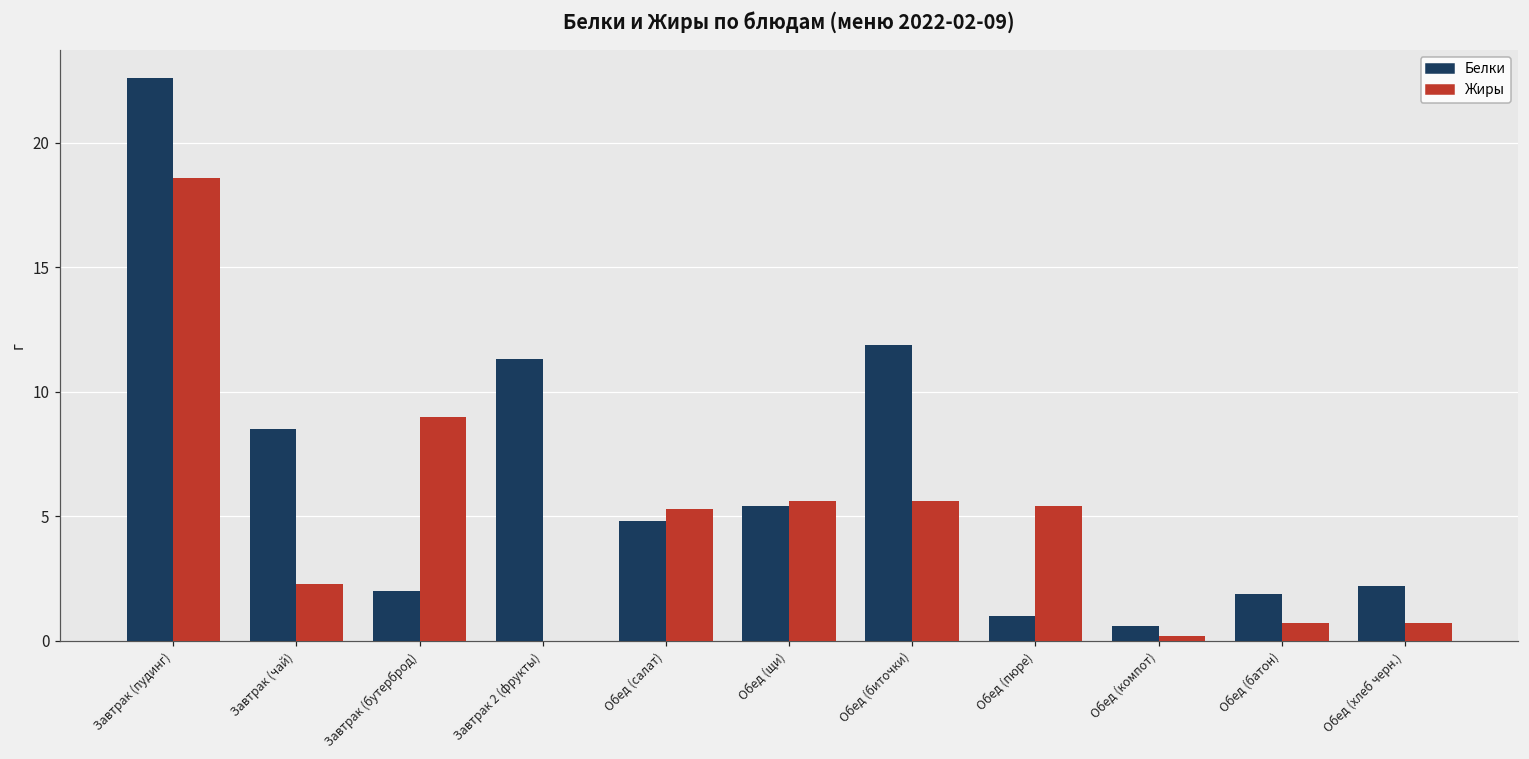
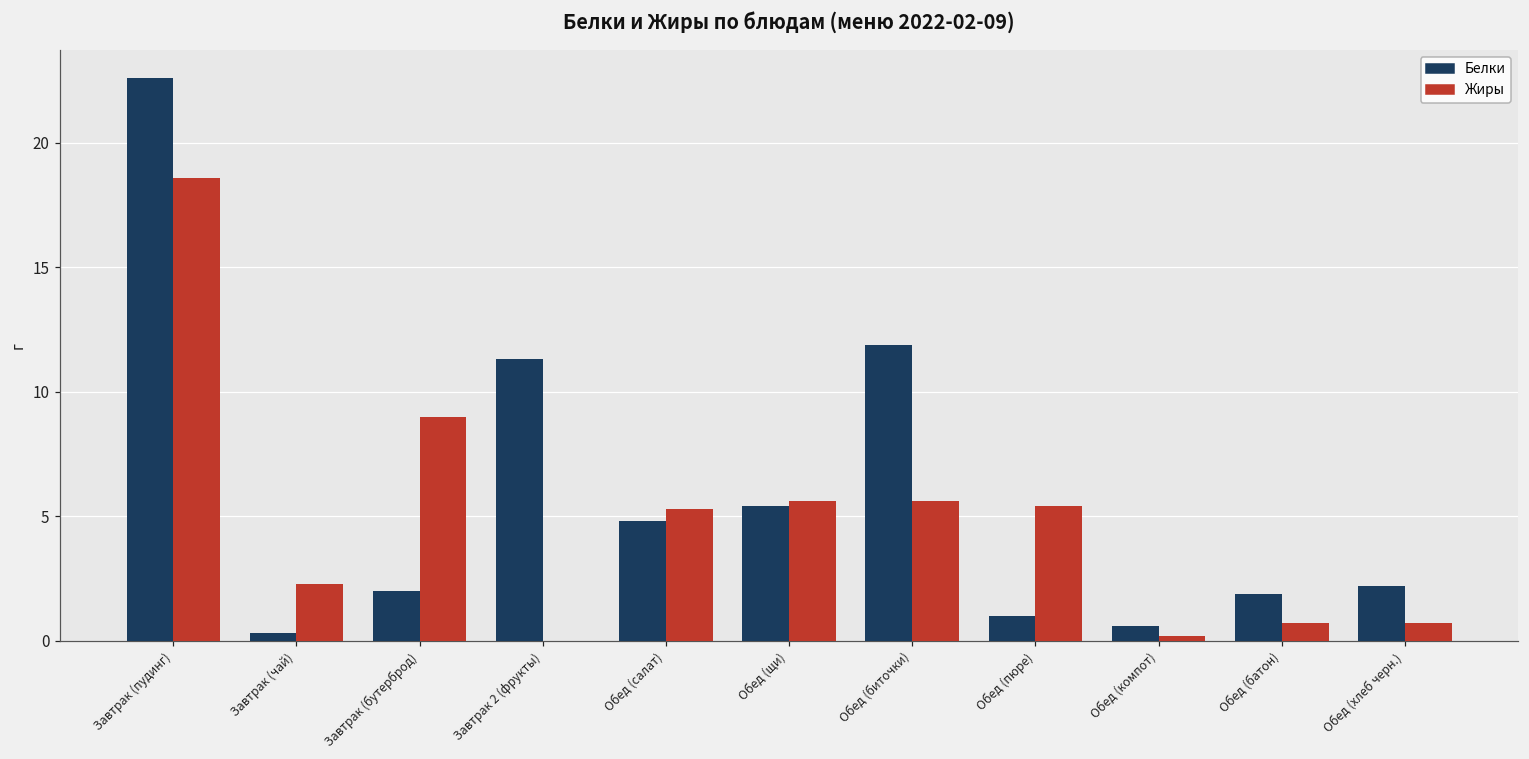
  {
    "Белки": {
      "Завтрак (пудинг)": 22.6,
-     "Завтрак (чай)": 8.5,
+     "Завтрак (чай)": 0.3,
      "Завтрак (бутерброд)": 2.0,
      "Завтрак 2 (фрукты)": 11.3,
      "Обед (салат)": 4.8,
      "Обед (щи)": 5.4,
      "Обед (биточки)": 11.9,
      "Обед (пюре)": 1.0,
      "Обед (компот)": 0.6,
      "Обед (батон)": 1.9,
      "Обед (хлеб черн.)": 2.2
    },
    "Жиры": {
      "Завтрак (пудинг)": 18.6,
      "Завтрак (чай)": 2.3,
      "Завтрак (бутерброд)": 9.0,
      "Завтрак 2 (фрукты)": 0.0,
      "Обед (салат)": 5.3,
      "Обед (щи)": 5.6,
      "Обед (биточки)": 5.6,
      "Обед (пюре)": 5.4,
      "Обед (компот)": 0.2,
      "Обед (батон)": 0.7,
      "Обед (хлеб черн.)": 0.7
    }
  }
